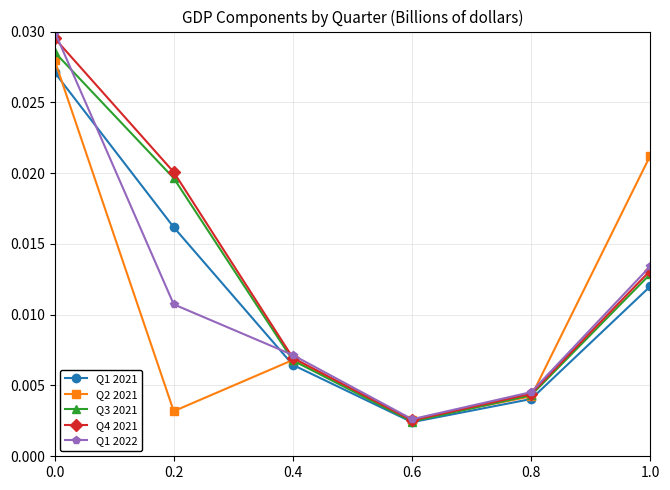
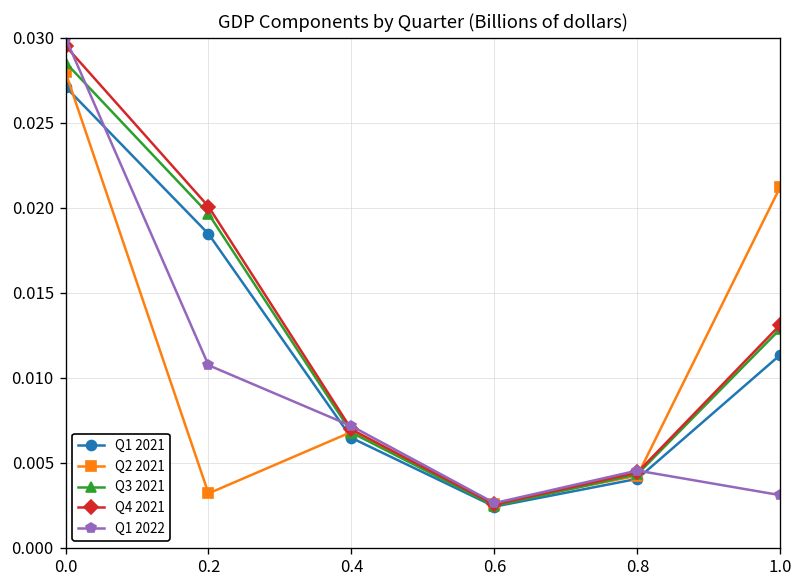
  {
    "Q1 2021": {
      "0.0": 0.0271,
-     "0.2": 0.0162,
+     "0.2": 0.0185,
      "0.4": 0.0065,
      "0.8": 0.0040,
-     "1.0": 0.0120
+     "1.0": 0.0113
    },
    "Q2 2021": {
      "0.0": 0.0280,
      "0.2": 0.0032,
      "1.0": 0.0212
    },
    "Q3 2021": {
      "0.0": 0.0285,
      "0.2": 0.0196,
      "1.0": 0.0129
    },
    "Q4 2021": {
      "0.0": 0.0295,
      "0.2": 0.0201,
      "1.0": 0.0131
    },
    "Q1 2022": {
      "0.0": 0.0300,
      "0.2": 0.0107,
      "0.4": 0.0071,
-     "1.0": 0.0134
+     "1.0": 0.0031
    }
  }
